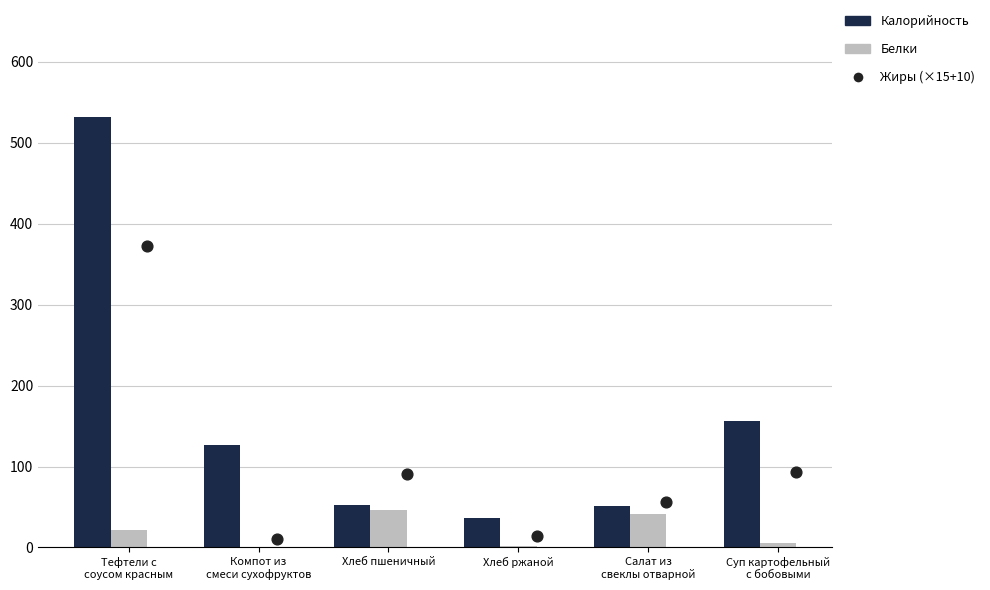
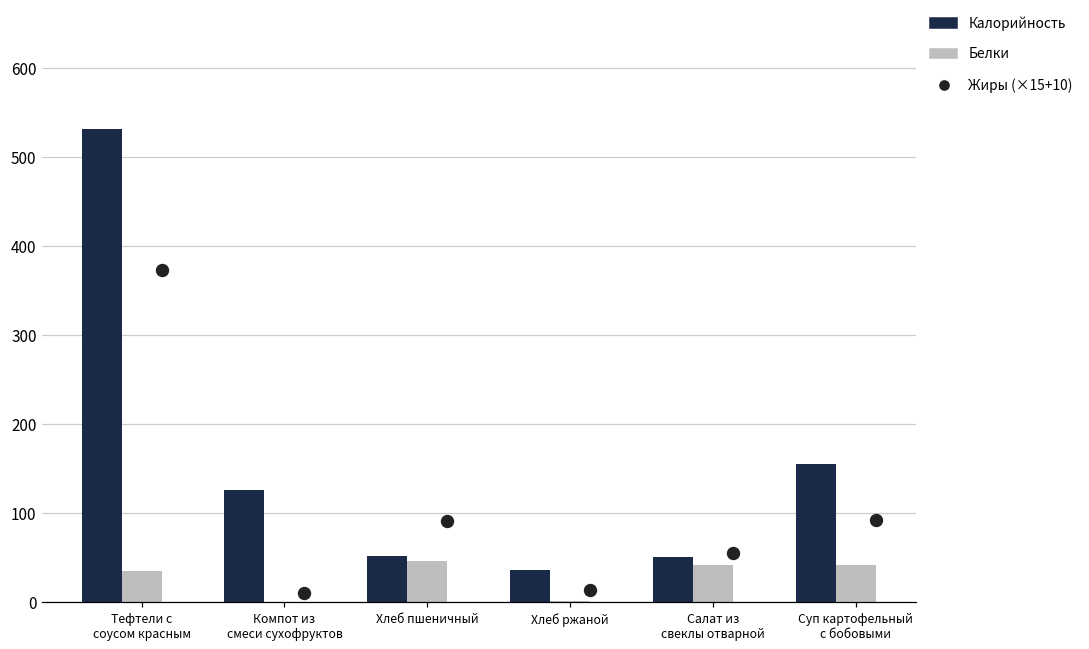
  {
    "Белки": {
-     "Тефтели с соусом красным": 20,
+     "Тефтели с соусом красным": 40,
      "Хлеб пшеничный": 50,
      "Салат из свеклы отварной": 40,
-     "Суп картофельный с бобовыми": 10
+     "Суп картофельный с бобовыми": 40
    }
  }
